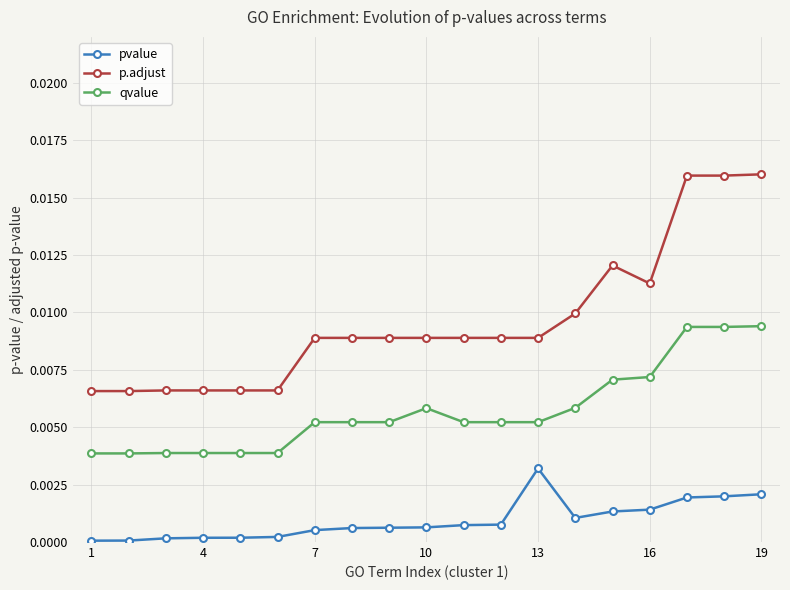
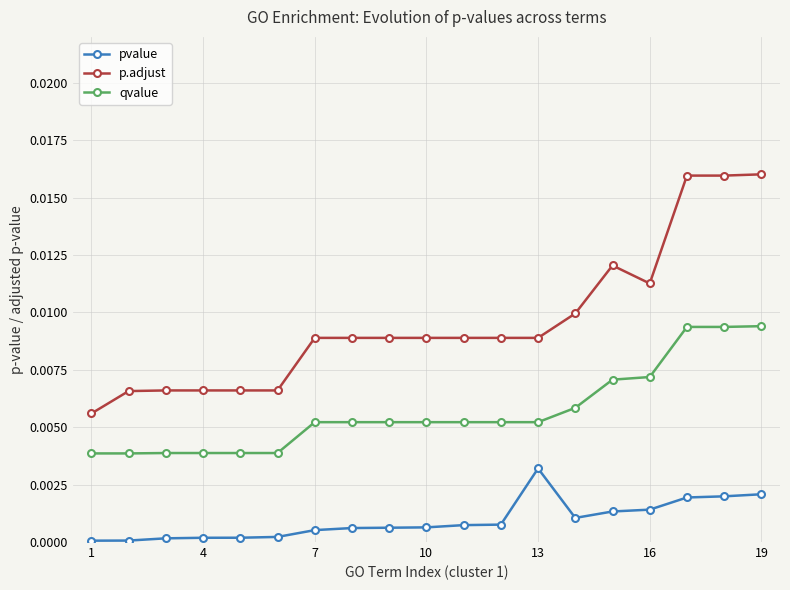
  {
    "pvalue": {
      "1": 0.0001,
      "4": 0.0002,
      "7": 0.0005,
      "10": 0.0006,
      "13": 0.0032,
      "16": 0.0014,
      "19": 0.0021
    },
    "p.adjust": {
-     "1": 0.0066,
+     "1": 0.0056,
      "4": 0.0066,
      "7": 0.0089,
      "10": 0.0089,
      "13": 0.0089,
      "16": 0.0113,
      "19": 0.0160
    },
    "qvalue": {
      "1": 0.0039,
      "4": 0.0039,
      "7": 0.0052,
-     "10": 0.0058,
+     "10": 0.0052,
      "13": 0.0052,
      "16": 0.0072,
      "19": 0.0094
    }
  }
